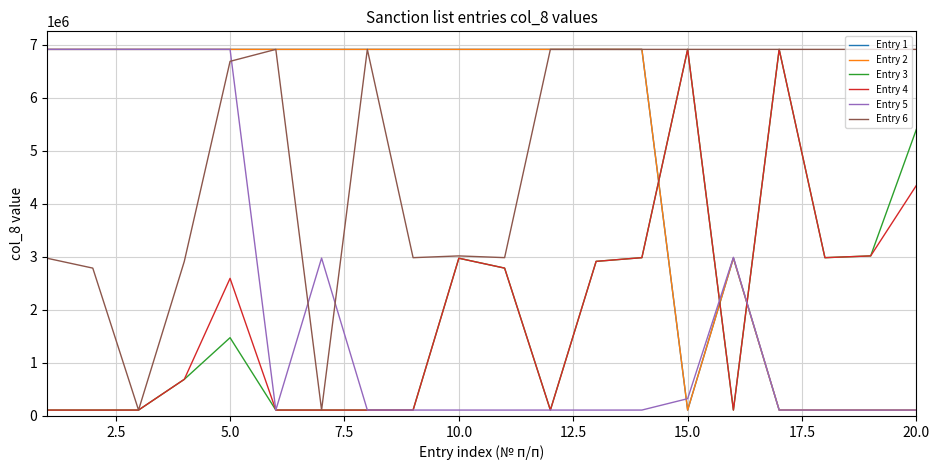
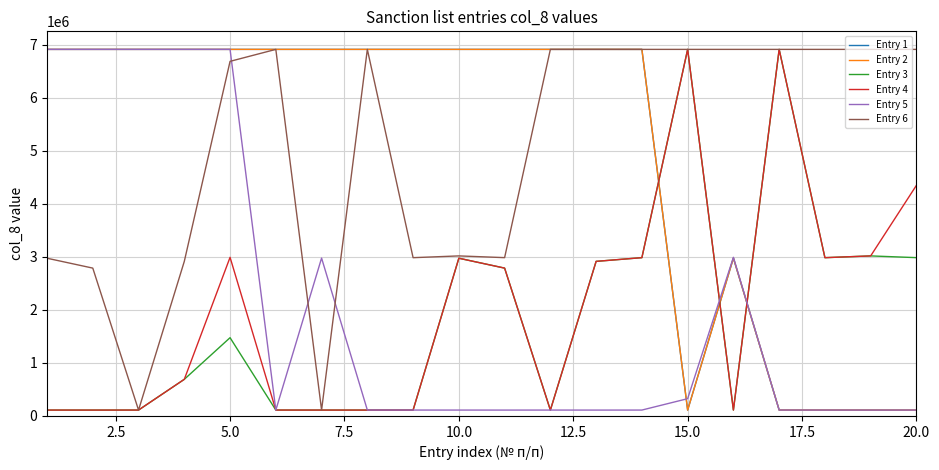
  {
    "Entry 2": {
      "10.0": 6900000,
      "15.0": 100000
    },
    "Entry 3": {
      "5.0": 1500000,
-     "20.0": 5400000
+     "20.0": 3000000
    },
    "Entry 4": {
-     "5.0": 2600000,
+     "5.0": 3000000,
      "20.0": 4300000
    },
    "Entry 5": {
      "10.0": 100000,
      "15.0": 300000
    },
    "Entry 6": {
      "5.0": 6700000,
      "20.0": 6900000
    }
  }
